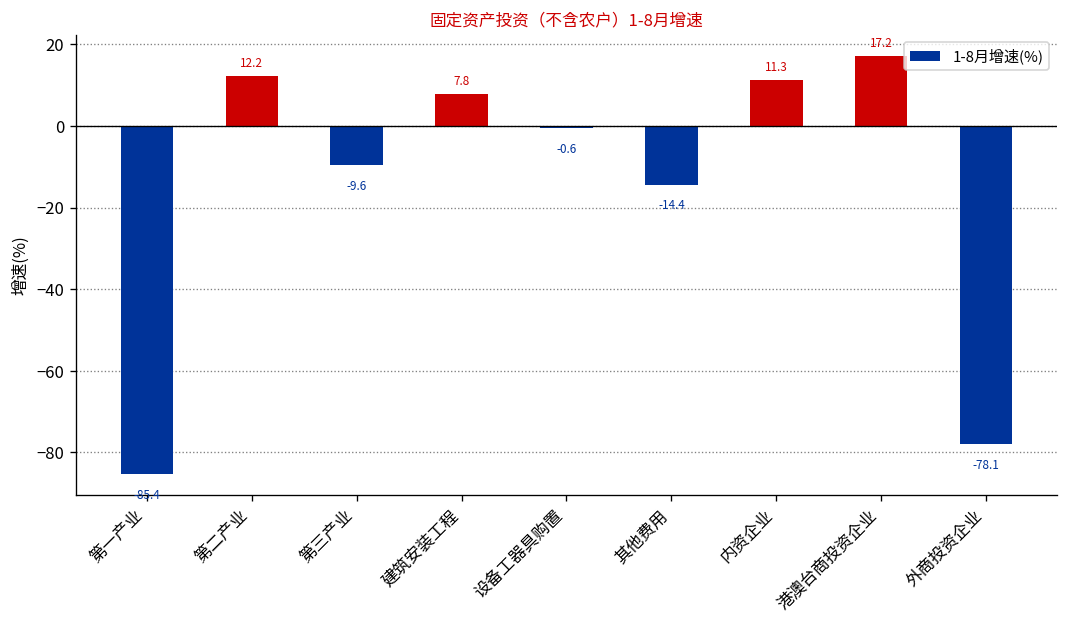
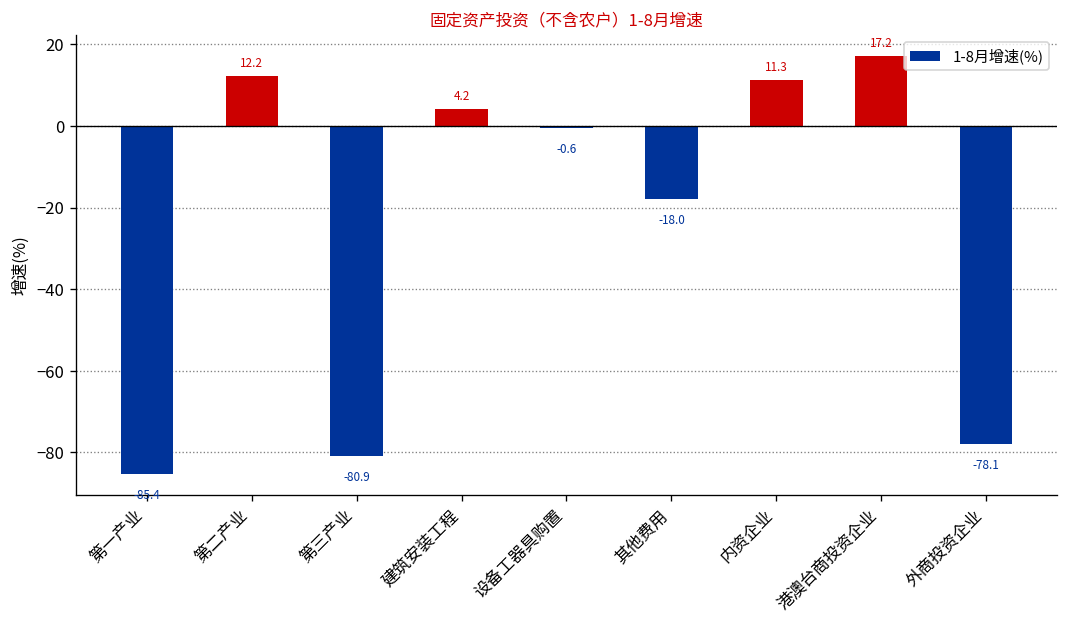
  {
    "第一产业": -85.4,
    "第二产业": 12.2,
-   "第三产业": -9.6,
-   "建筑安装工程": 7.8,
+   "第三产业": -80.9,
+   "建筑安装工程": 4.2,
    "设备工器具购置": -0.6,
-   "其他费用": -14.4,
+   "其他费用": -18.0,
    "内资企业": 11.3,
    "港澳台商投资企业": 17.2,
    "外商投资企业": -78.1
  }
